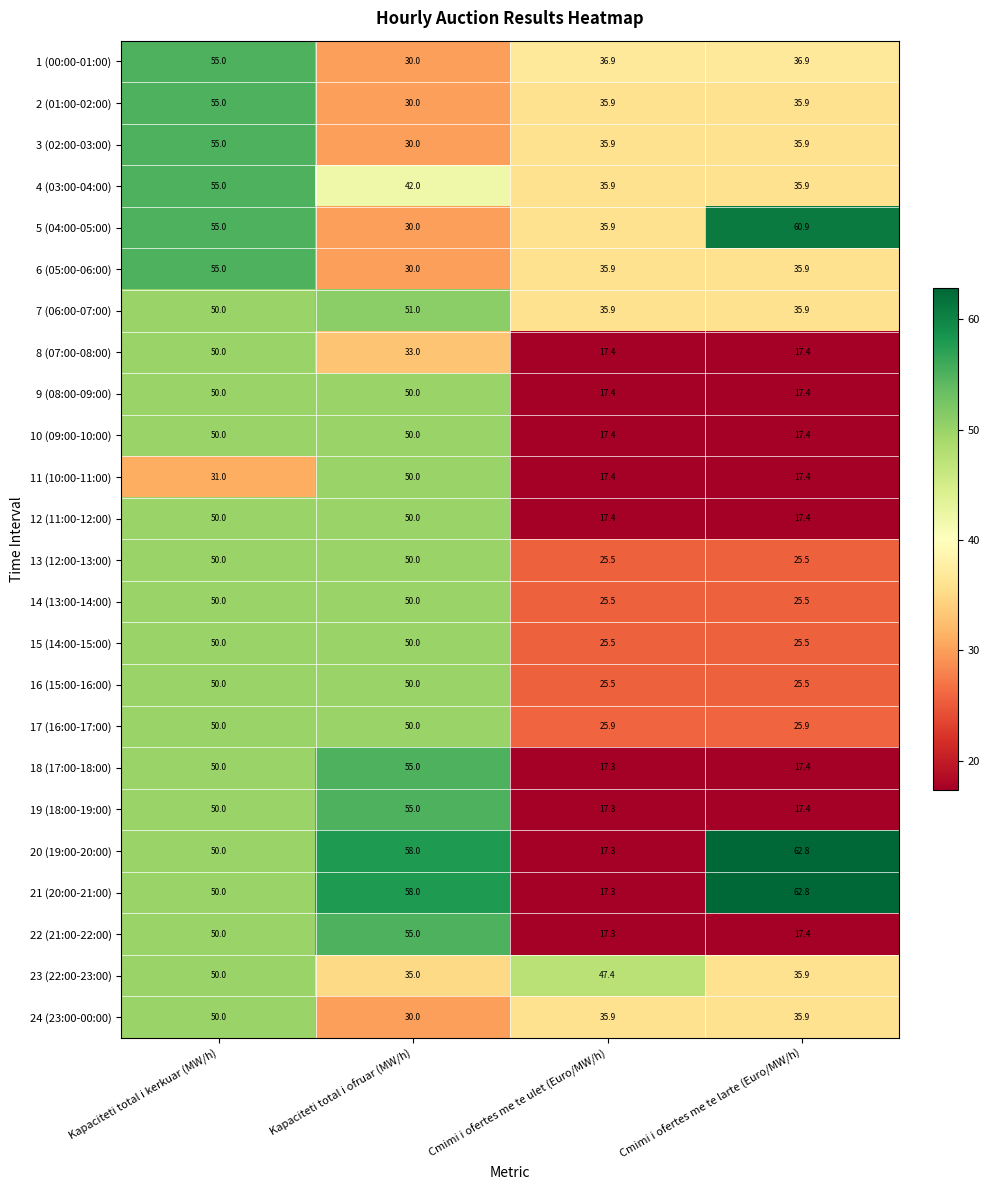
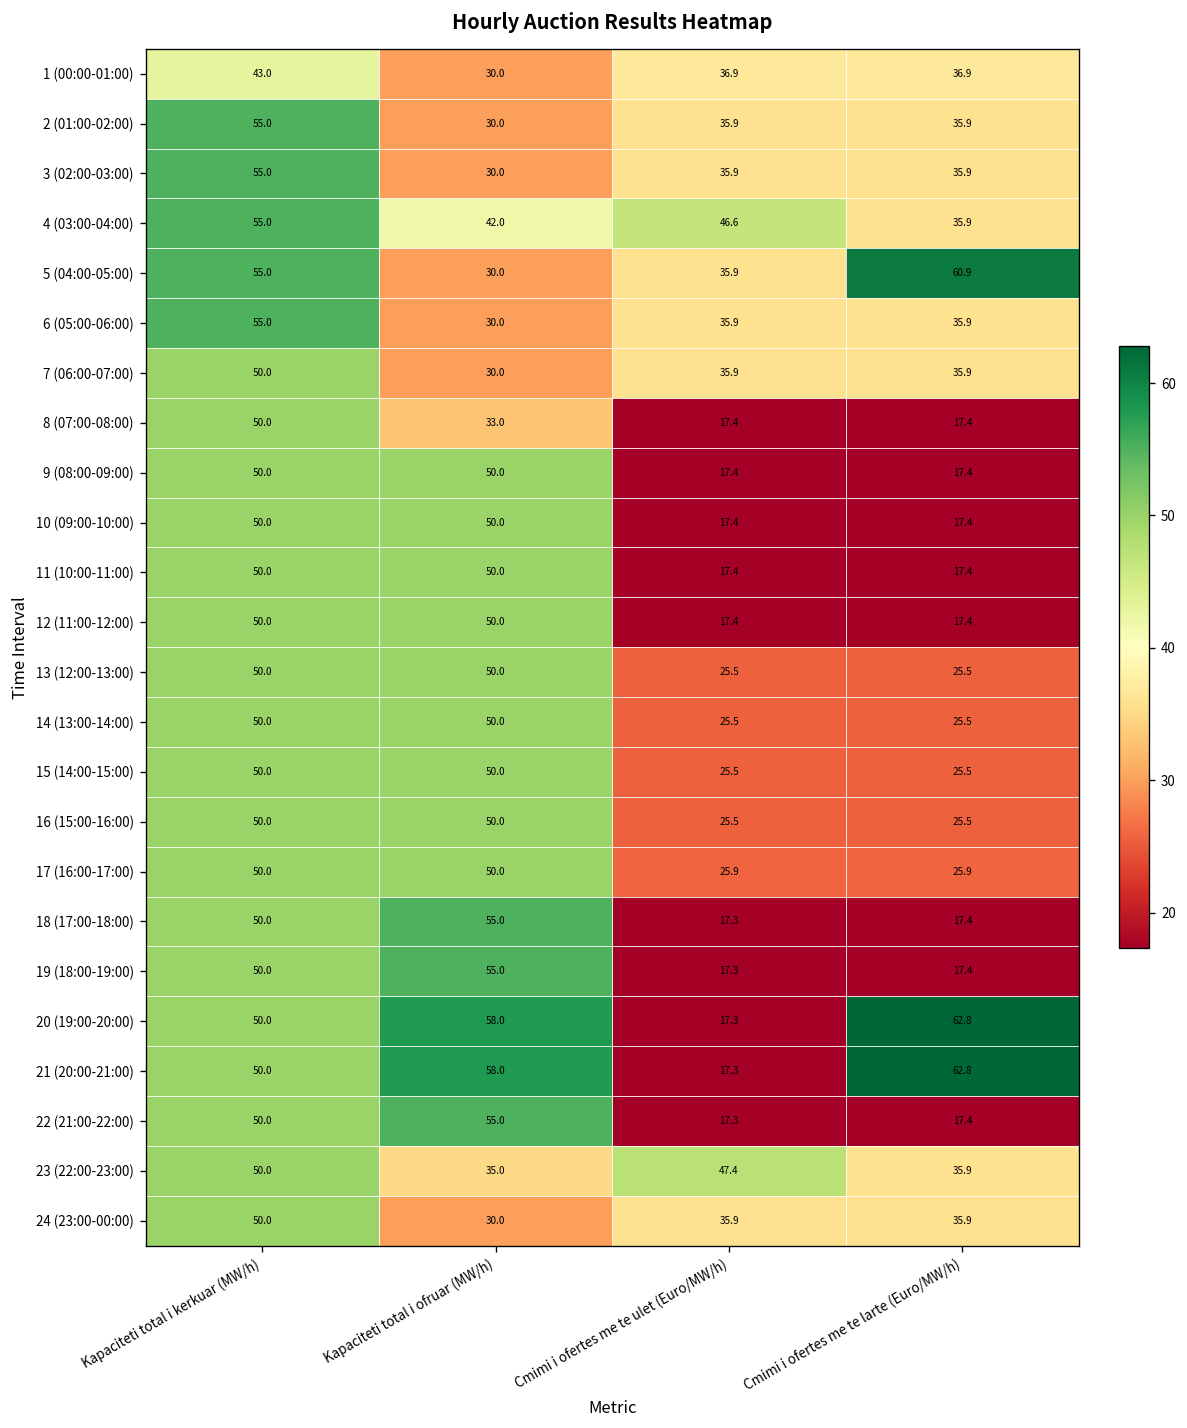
  {
    "1 (00:00-01:00)": {
-     "Kapaciteti total i kerkuar (MW/h)": 55.0,
+     "Kapaciteti total i kerkuar (MW/h)": 43.0,
      "Kapaciteti total i ofruar (MW/h)": 30.0,
      "Cmimi i ofertes me te ulet (Euro/MW/h)": 36.9,
      "Cmimi i ofertes me te larte (Euro/MW/h)": 36.9
    },
    "2 (01:00-02:00)": {
      "Kapaciteti total i kerkuar (MW/h)": 55.0,
      "Kapaciteti total i ofruar (MW/h)": 30.0,
      "Cmimi i ofertes me te ulet (Euro/MW/h)": 35.9,
      "Cmimi i ofertes me te larte (Euro/MW/h)": 35.9
    },
    "3 (02:00-03:00)": {
      "Kapaciteti total i kerkuar (MW/h)": 55.0,
      "Kapaciteti total i ofruar (MW/h)": 30.0,
      "Cmimi i ofertes me te ulet (Euro/MW/h)": 35.9,
      "Cmimi i ofertes me te larte (Euro/MW/h)": 35.9
    },
    "4 (03:00-04:00)": {
      "Kapaciteti total i kerkuar (MW/h)": 55.0,
      "Kapaciteti total i ofruar (MW/h)": 42.0,
-     "Cmimi i ofertes me te ulet (Euro/MW/h)": 35.9,
+     "Cmimi i ofertes me te ulet (Euro/MW/h)": 46.6,
      "Cmimi i ofertes me te larte (Euro/MW/h)": 35.9
    },
    "5 (04:00-05:00)": {
      "Kapaciteti total i kerkuar (MW/h)": 55.0,
      "Kapaciteti total i ofruar (MW/h)": 30.0,
      "Cmimi i ofertes me te ulet (Euro/MW/h)": 35.9,
      "Cmimi i ofertes me te larte (Euro/MW/h)": 60.9
    },
    "6 (05:00-06:00)": {
      "Kapaciteti total i kerkuar (MW/h)": 55.0,
      "Kapaciteti total i ofruar (MW/h)": 30.0,
      "Cmimi i ofertes me te ulet (Euro/MW/h)": 35.9,
      "Cmimi i ofertes me te larte (Euro/MW/h)": 35.9
    },
    "7 (06:00-07:00)": {
      "Kapaciteti total i kerkuar (MW/h)": 50.0,
-     "Kapaciteti total i ofruar (MW/h)": 51.0,
+     "Kapaciteti total i ofruar (MW/h)": 30.0,
      "Cmimi i ofertes me te ulet (Euro/MW/h)": 35.9,
      "Cmimi i ofertes me te larte (Euro/MW/h)": 35.9
    },
    "8 (07:00-08:00)": {
      "Kapaciteti total i kerkuar (MW/h)": 50.0,
      "Kapaciteti total i ofruar (MW/h)": 33.0,
      "Cmimi i ofertes me te ulet (Euro/MW/h)": 17.4,
      "Cmimi i ofertes me te larte (Euro/MW/h)": 17.4
    },
    "9 (08:00-09:00)": {
      "Kapaciteti total i kerkuar (MW/h)": 50.0,
      "Kapaciteti total i ofruar (MW/h)": 50.0,
      "Cmimi i ofertes me te ulet (Euro/MW/h)": 17.4,
      "Cmimi i ofertes me te larte (Euro/MW/h)": 17.4
    },
    "10 (09:00-10:00)": {
      "Kapaciteti total i kerkuar (MW/h)": 50.0,
      "Kapaciteti total i ofruar (MW/h)": 50.0,
      "Cmimi i ofertes me te ulet (Euro/MW/h)": 17.4,
      "Cmimi i ofertes me te larte (Euro/MW/h)": 17.4
    },
    "11 (10:00-11:00)": {
-     "Kapaciteti total i kerkuar (MW/h)": 31.0,
+     "Kapaciteti total i kerkuar (MW/h)": 50.0,
      "Kapaciteti total i ofruar (MW/h)": 50.0,
      "Cmimi i ofertes me te ulet (Euro/MW/h)": 17.4,
      "Cmimi i ofertes me te larte (Euro/MW/h)": 17.4
    },
    "12 (11:00-12:00)": {
      "Kapaciteti total i kerkuar (MW/h)": 50.0,
      "Kapaciteti total i ofruar (MW/h)": 50.0,
      "Cmimi i ofertes me te ulet (Euro/MW/h)": 17.4,
      "Cmimi i ofertes me te larte (Euro/MW/h)": 17.4
    },
    "13 (12:00-13:00)": {
      "Kapaciteti total i kerkuar (MW/h)": 50.0,
      "Kapaciteti total i ofruar (MW/h)": 50.0,
      "Cmimi i ofertes me te ulet (Euro/MW/h)": 25.5,
      "Cmimi i ofertes me te larte (Euro/MW/h)": 25.5
    },
    "14 (13:00-14:00)": {
      "Kapaciteti total i kerkuar (MW/h)": 50.0,
      "Kapaciteti total i ofruar (MW/h)": 50.0,
      "Cmimi i ofertes me te ulet (Euro/MW/h)": 25.5,
      "Cmimi i ofertes me te larte (Euro/MW/h)": 25.5
    },
    "15 (14:00-15:00)": {
      "Kapaciteti total i kerkuar (MW/h)": 50.0,
      "Kapaciteti total i ofruar (MW/h)": 50.0,
      "Cmimi i ofertes me te ulet (Euro/MW/h)": 25.5,
      "Cmimi i ofertes me te larte (Euro/MW/h)": 25.5
    },
    "16 (15:00-16:00)": {
      "Kapaciteti total i kerkuar (MW/h)": 50.0,
      "Kapaciteti total i ofruar (MW/h)": 50.0,
      "Cmimi i ofertes me te ulet (Euro/MW/h)": 25.5,
      "Cmimi i ofertes me te larte (Euro/MW/h)": 25.5
    },
    "17 (16:00-17:00)": {
      "Kapaciteti total i kerkuar (MW/h)": 50.0,
      "Kapaciteti total i ofruar (MW/h)": 50.0,
      "Cmimi i ofertes me te ulet (Euro/MW/h)": 25.9,
      "Cmimi i ofertes me te larte (Euro/MW/h)": 25.9
    },
    "18 (17:00-18:00)": {
      "Kapaciteti total i kerkuar (MW/h)": 50.0,
      "Kapaciteti total i ofruar (MW/h)": 55.0,
      "Cmimi i ofertes me te ulet (Euro/MW/h)": 17.3,
      "Cmimi i ofertes me te larte (Euro/MW/h)": 17.4
    },
    "19 (18:00-19:00)": {
      "Kapaciteti total i kerkuar (MW/h)": 50.0,
      "Kapaciteti total i ofruar (MW/h)": 55.0,
      "Cmimi i ofertes me te ulet (Euro/MW/h)": 17.3,
      "Cmimi i ofertes me te larte (Euro/MW/h)": 17.4
    },
    "20 (19:00-20:00)": {
      "Kapaciteti total i kerkuar (MW/h)": 50.0,
      "Kapaciteti total i ofruar (MW/h)": 58.0,
      "Cmimi i ofertes me te ulet (Euro/MW/h)": 17.3,
      "Cmimi i ofertes me te larte (Euro/MW/h)": 62.8
    },
    "21 (20:00-21:00)": {
      "Kapaciteti total i kerkuar (MW/h)": 50.0,
      "Kapaciteti total i ofruar (MW/h)": 58.0,
      "Cmimi i ofertes me te ulet (Euro/MW/h)": 17.3,
      "Cmimi i ofertes me te larte (Euro/MW/h)": 62.8
    },
    "22 (21:00-22:00)": {
      "Kapaciteti total i kerkuar (MW/h)": 50.0,
      "Kapaciteti total i ofruar (MW/h)": 55.0,
      "Cmimi i ofertes me te ulet (Euro/MW/h)": 17.3,
      "Cmimi i ofertes me te larte (Euro/MW/h)": 17.4
    },
    "23 (22:00-23:00)": {
      "Kapaciteti total i kerkuar (MW/h)": 50.0,
      "Kapaciteti total i ofruar (MW/h)": 35.0,
      "Cmimi i ofertes me te ulet (Euro/MW/h)": 47.4,
      "Cmimi i ofertes me te larte (Euro/MW/h)": 35.9
    },
    "24 (23:00-00:00)": {
      "Kapaciteti total i kerkuar (MW/h)": 50.0,
      "Kapaciteti total i ofruar (MW/h)": 30.0,
      "Cmimi i ofertes me te ulet (Euro/MW/h)": 35.9,
      "Cmimi i ofertes me te larte (Euro/MW/h)": 35.9
    }
  }
